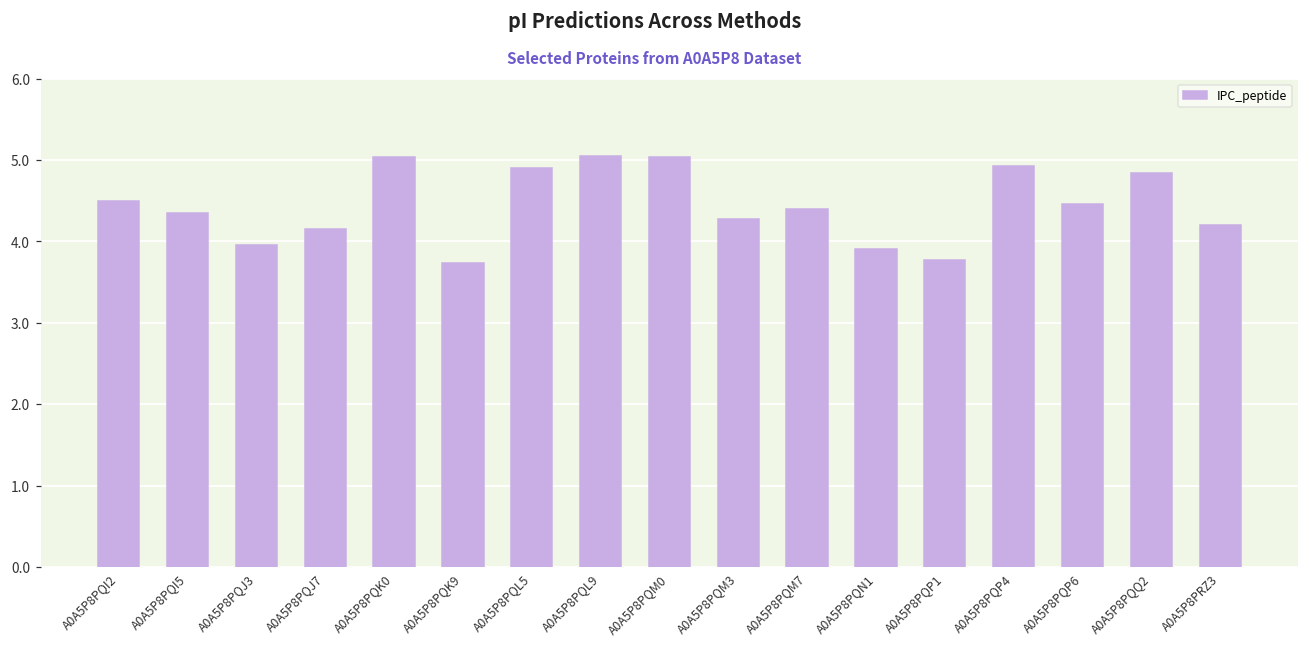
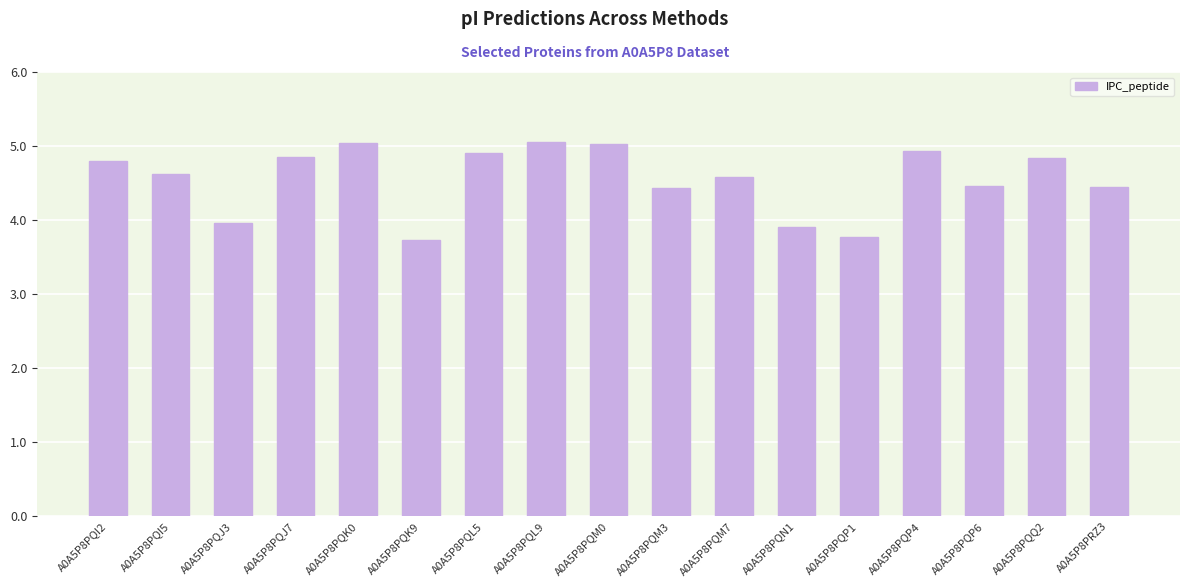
  {
-   "A0A5P8PQI2": 4.5,
-   "A0A5P8PQI5": 4.3,
+   "A0A5P8PQI2": 4.8,
+   "A0A5P8PQI5": 4.6,
    "A0A5P8PQJ3": 4.0,
-   "A0A5P8PQJ7": 4.1,
+   "A0A5P8PQJ7": 4.9,
    "A0A5P8PQK0": 5.0,
    "A0A5P8PQK9": 3.7,
    "A0A5P8PQL5": 4.9,
    "A0A5P8PQL9": 5.1,
    "A0A5P8PQM0": 5.0,
-   "A0A5P8PQM3": 4.3,
-   "A0A5P8PQM7": 4.4,
+   "A0A5P8PQM3": 4.4,
+   "A0A5P8PQM7": 4.6,
    "A0A5P8PQN1": 3.9,
    "A0A5P8PQP1": 3.8,
    "A0A5P8PQP4": 4.9,
    "A0A5P8PQP6": 4.5,
    "A0A5P8PQQ2": 4.8,
-   "A0A5P8PRZ3": 4.2
+   "A0A5P8PRZ3": 4.4
  }
